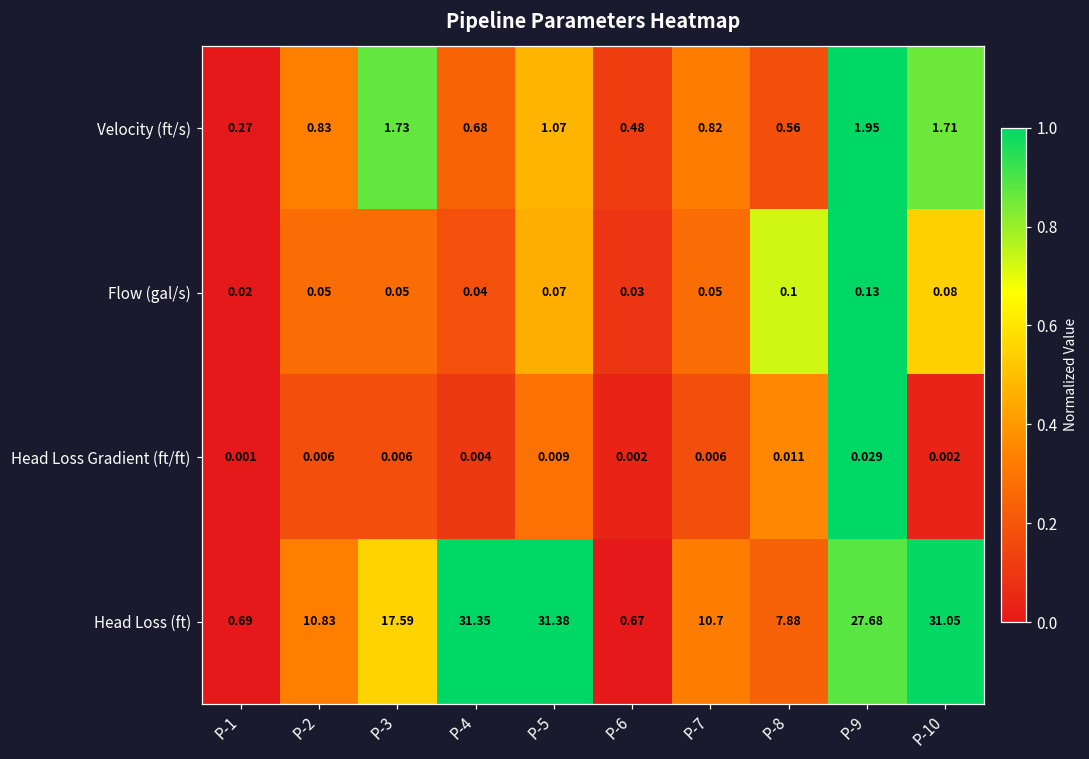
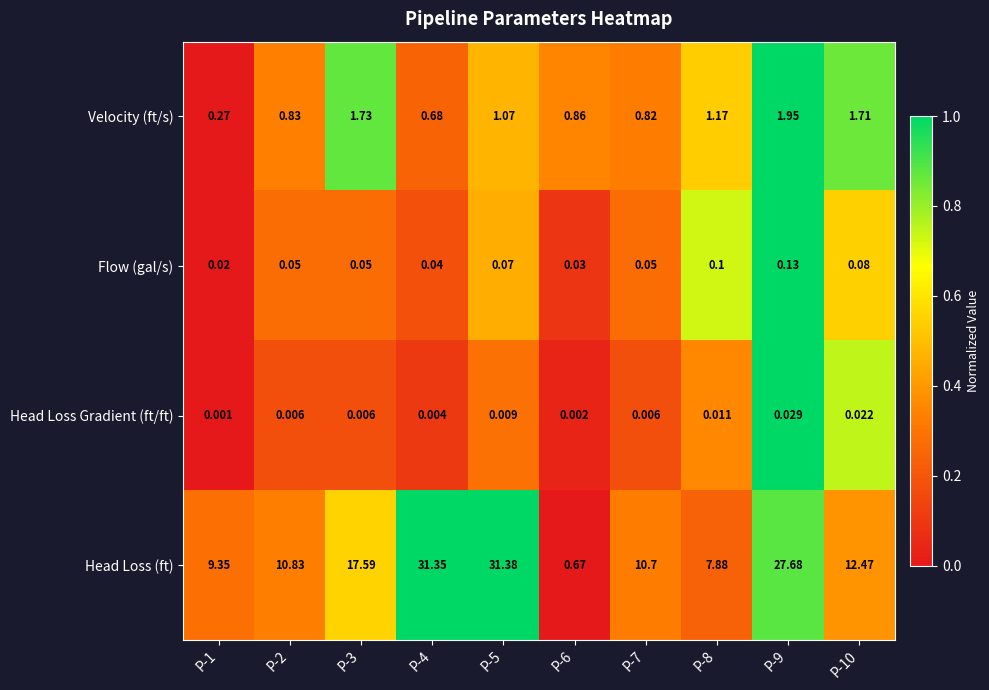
  {
    "Velocity (ft/s)": {
      "P-1": 0.27,
      "P-2": 0.83,
      "P-3": 1.73,
      "P-4": 0.68,
      "P-5": 1.07,
-     "P-6": 0.48,
+     "P-6": 0.86,
      "P-7": 0.82,
-     "P-8": 0.56,
+     "P-8": 1.17,
      "P-9": 1.95,
      "P-10": 1.71
    },
    "Flow (gal/s)": {
      "P-1": 0.02,
      "P-2": 0.05,
      "P-3": 0.05,
      "P-4": 0.04,
      "P-5": 0.07,
      "P-6": 0.03,
      "P-7": 0.05,
      "P-8": 0.1,
      "P-9": 0.13,
      "P-10": 0.08
    },
    "Head Loss Gradient (ft/ft)": {
      "P-1": 0.001,
      "P-2": 0.006,
      "P-3": 0.006,
      "P-4": 0.004,
      "P-5": 0.009,
      "P-6": 0.002,
      "P-7": 0.006,
      "P-8": 0.011,
      "P-9": 0.029,
-     "P-10": 0.002
+     "P-10": 0.022
    },
    "Head Loss (ft)": {
-     "P-1": 0.69,
+     "P-1": 9.35,
      "P-2": 10.83,
      "P-3": 17.59,
      "P-4": 31.35,
      "P-5": 31.38,
      "P-6": 0.67,
      "P-7": 10.7,
      "P-8": 7.88,
      "P-9": 27.68,
-     "P-10": 31.05
+     "P-10": 12.47
    }
  }
